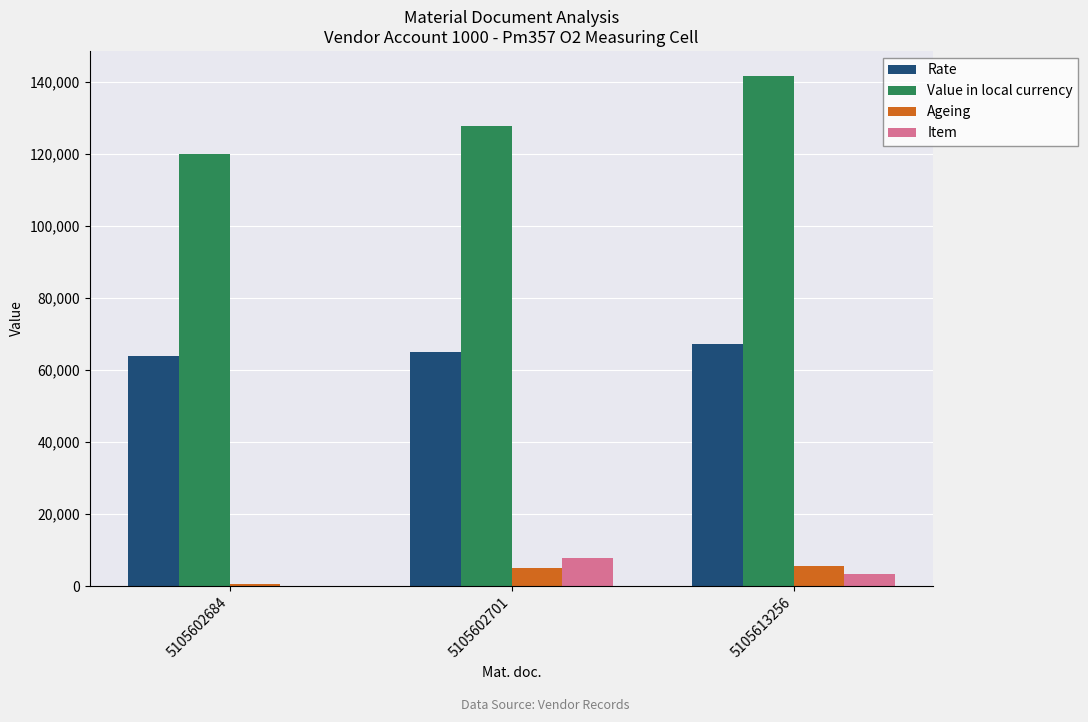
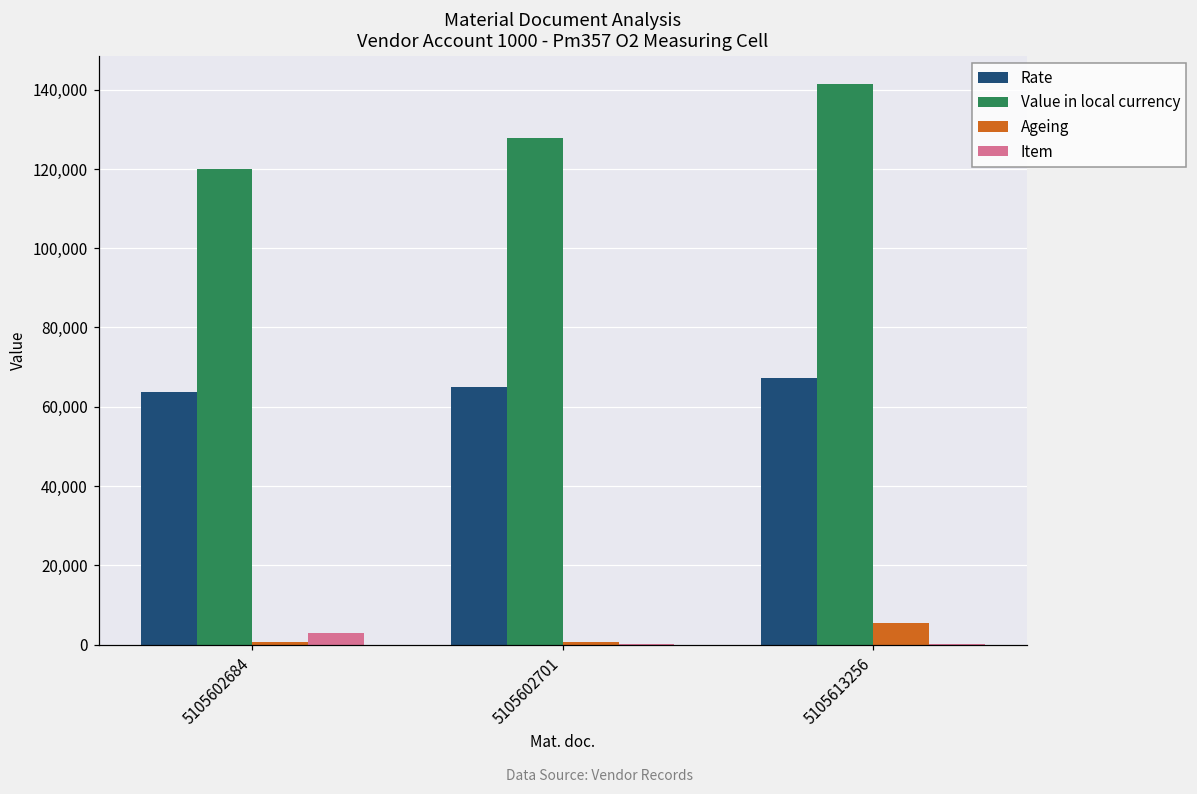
  {
    "Rate": {
      "5105602684": "64,000",
      "5105602701": "65,000",
      "5105613256": "67,000"
    },
    "Value in local currency": {
      "5105602684": "120,000",
      "5105602701": "128,000",
      "5105613256": "141,000"
    },
    "Ageing": {
-     "5105602701": "5,000",
+     "5105602701": "1,000",
      "5105613256": "6,000"
    },
    "Item": {
-     "5105602684": "0",
-     "5105602701": "8,000",
-     "5105613256": "3,000"
+     "5105602684": "3,000",
+     "5105602701": "0",
+     "5105613256": "0"
    }
  }
